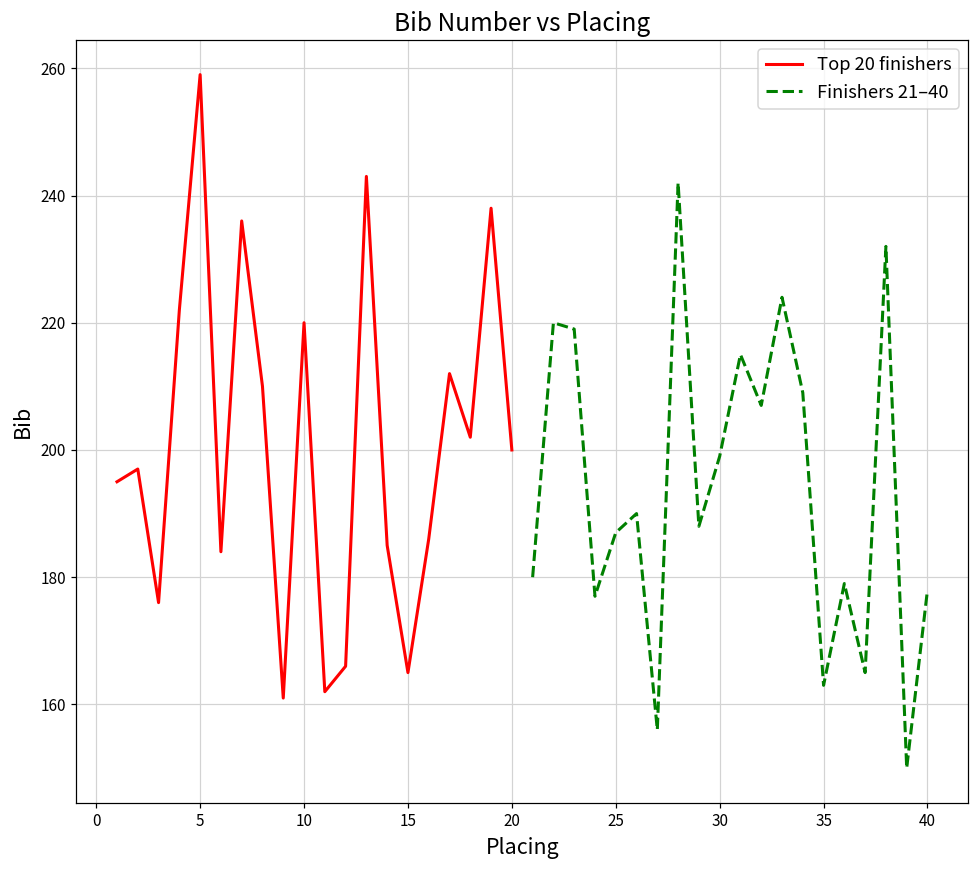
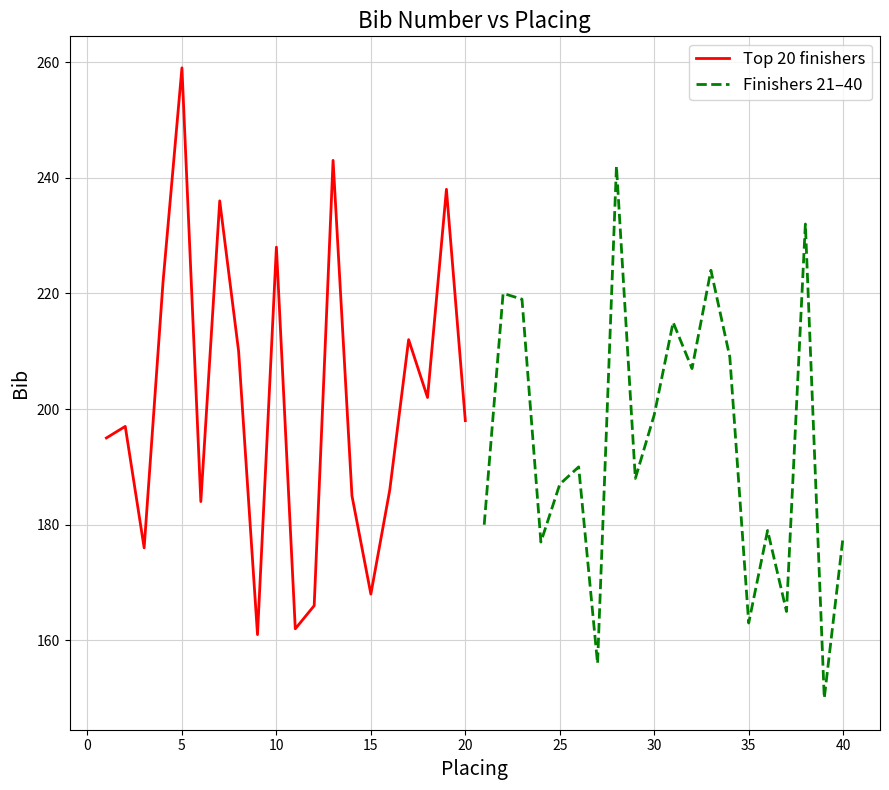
  {
    "Top 20 finishers": {
      "5": 259,
-     "10": 220,
-     "15": 165,
-     "20": 200
+     "10": 228,
+     "15": 168,
+     "20": 198
    },
    "Finishers 21–40": {
      "25": 187,
      "30": 199,
      "35": 163,
      "40": 178
    }
  }
